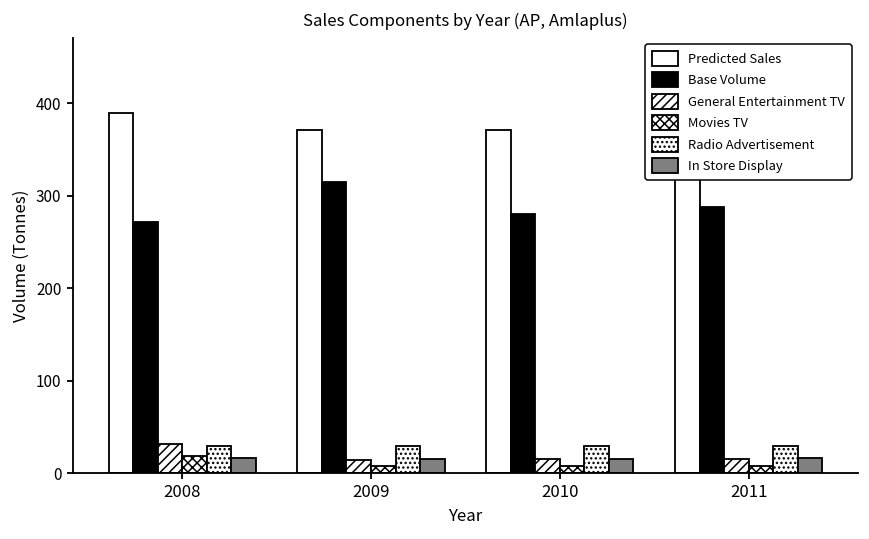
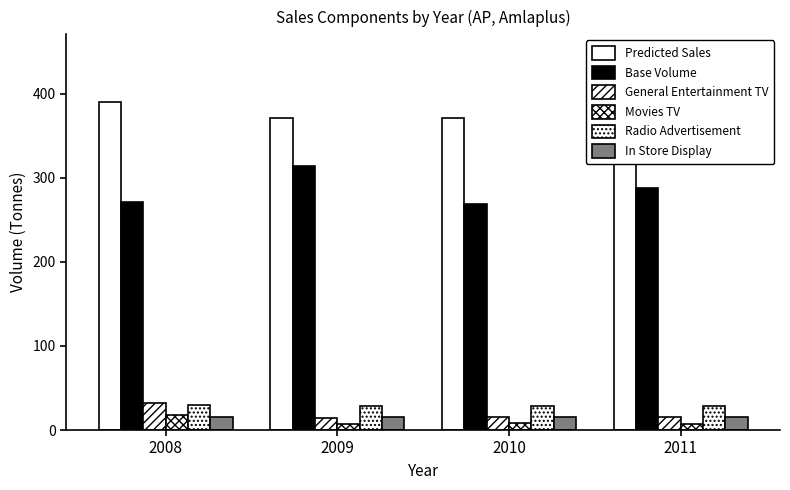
  {
    "Base Volume": {
      "2008": 270,
      "2009": 310,
-     "2010": 280,
+     "2010": 270,
      "2011": 290
    },
    "In Store Display": {
      "2008": 20,
      "2009": 20,
      "2010": 20,
      "2011": 20
    }
  }
